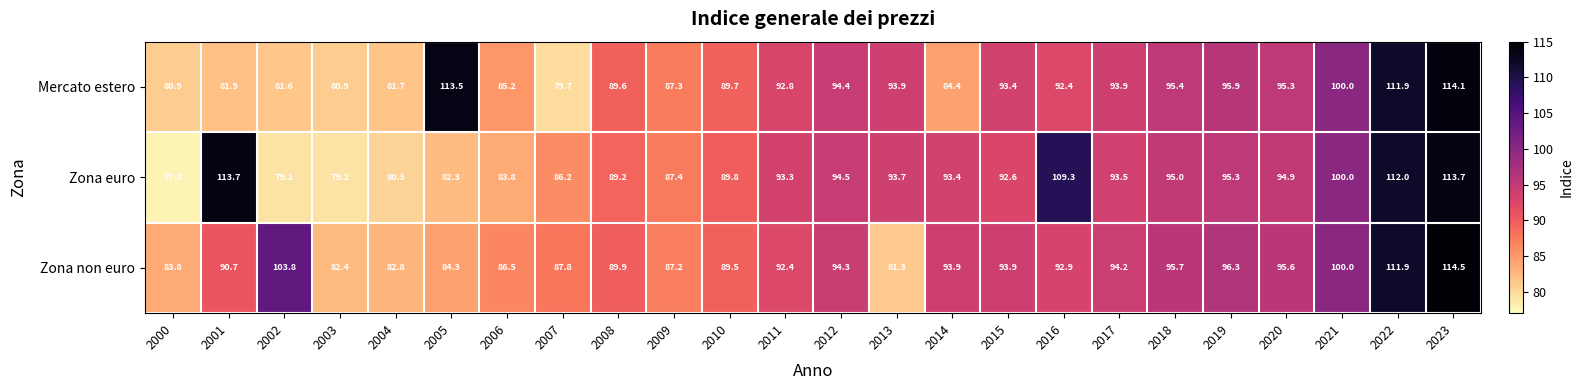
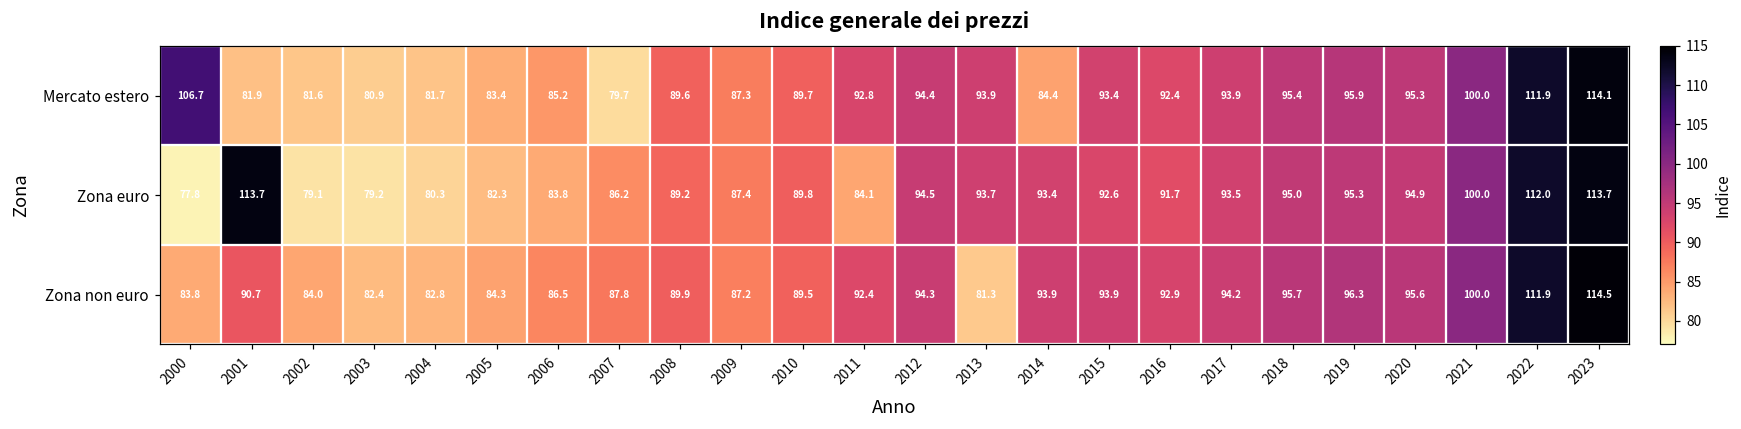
  {
    "Mercato estero": {
-     "2000": 80.9,
+     "2000": 106.7,
      "2001": 81.9,
      "2002": 81.6,
      "2003": 80.9,
      "2004": 81.7,
-     "2005": 113.5,
+     "2005": 83.4,
      "2006": 85.2,
      "2007": 79.7,
      "2008": 89.6,
      "2009": 87.3,
      "2010": 89.7,
      "2011": 92.8,
      "2012": 94.4,
      "2013": 93.9,
      "2014": 84.4,
      "2015": 93.4,
      "2016": 92.4,
      "2017": 93.9,
      "2018": 95.4,
      "2019": 95.9,
      "2020": 95.3,
      "2021": 100.0,
      "2022": 111.9,
      "2023": 114.1
    },
    "Zona euro": {
      "2000": 77.8,
      "2001": 113.7,
      "2002": 79.1,
      "2003": 79.2,
      "2004": 80.3,
      "2005": 82.3,
      "2006": 83.8,
      "2007": 86.2,
      "2008": 89.2,
      "2009": 87.4,
      "2010": 89.8,
-     "2011": 93.3,
+     "2011": 84.1,
      "2012": 94.5,
      "2013": 93.7,
      "2014": 93.4,
      "2015": 92.6,
-     "2016": 109.3,
+     "2016": 91.7,
      "2017": 93.5,
      "2018": 95.0,
      "2019": 95.3,
      "2020": 94.9,
      "2021": 100.0,
      "2022": 112.0,
      "2023": 113.7
    },
    "Zona non euro": {
      "2000": 83.8,
      "2001": 90.7,
-     "2002": 103.8,
+     "2002": 84.0,
      "2003": 82.4,
      "2004": 82.8,
      "2005": 84.3,
      "2006": 86.5,
      "2007": 87.8,
      "2008": 89.9,
      "2009": 87.2,
      "2010": 89.5,
      "2011": 92.4,
      "2012": 94.3,
      "2013": 81.3,
      "2014": 93.9,
      "2015": 93.9,
      "2016": 92.9,
      "2017": 94.2,
      "2018": 95.7,
      "2019": 96.3,
      "2020": 95.6,
      "2021": 100.0,
      "2022": 111.9,
      "2023": 114.5
    }
  }
